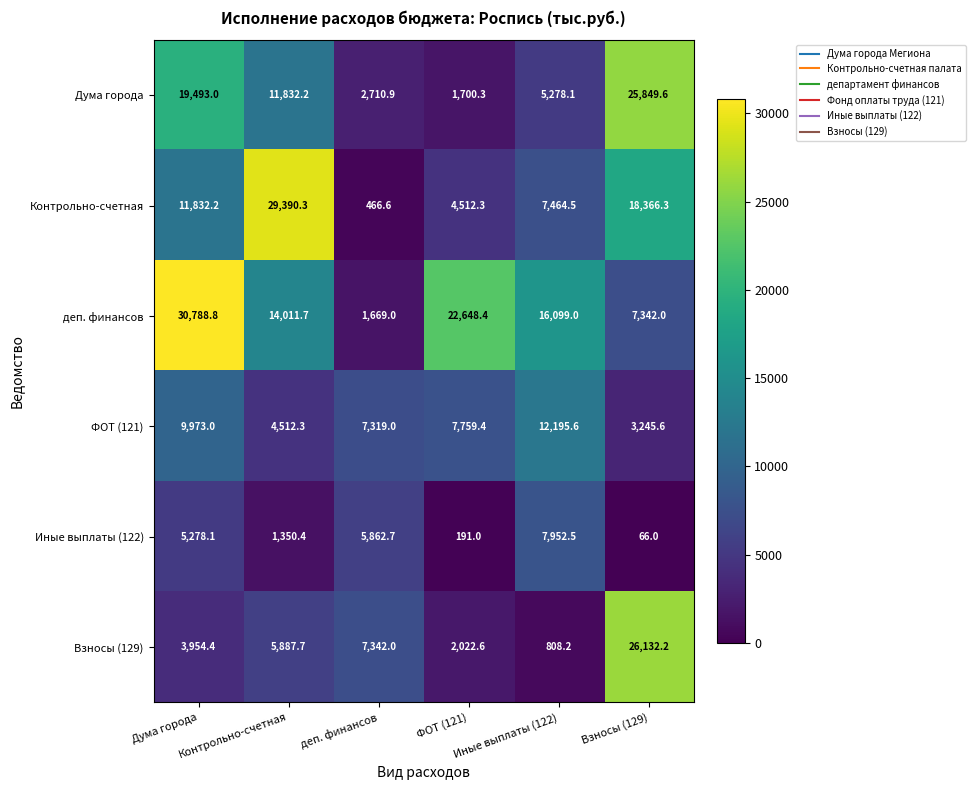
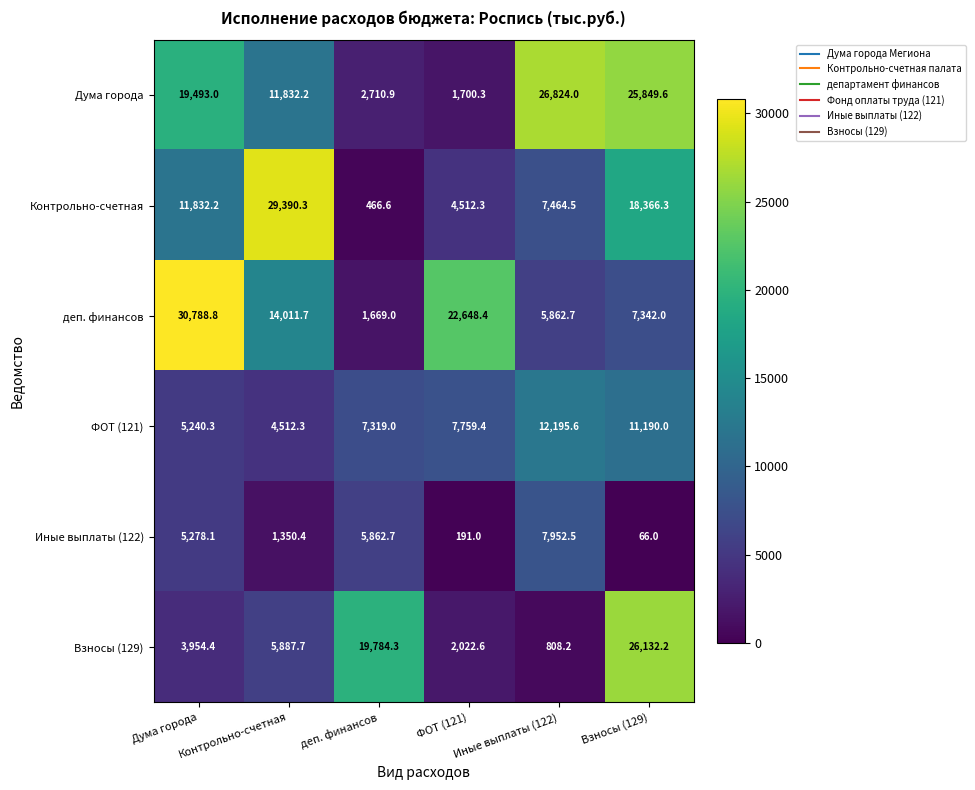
  {
    "Дума города": {
      "Дума города": "19,493.0",
      "Контрольно-счетная": "11,832.2",
      "деп. финансов": "2,710.9",
      "ФОТ (121)": "1,700.3",
-     "Иные выплаты (122)": "5,278.1",
+     "Иные выплаты (122)": "26,824.0",
      "Взносы (129)": "25,849.6"
    },
    "Контрольно-счетная": {
      "Дума города": "11,832.2",
      "Контрольно-счетная": "29,390.3",
      "деп. финансов": "466.6",
      "ФОТ (121)": "4,512.3",
      "Иные выплаты (122)": "7,464.5",
      "Взносы (129)": "18,366.3"
    },
    "деп. финансов": {
      "Дума города": "30,788.8",
      "Контрольно-счетная": "14,011.7",
      "деп. финансов": "1,669.0",
      "ФОТ (121)": "22,648.4",
-     "Иные выплаты (122)": "16,099.0",
+     "Иные выплаты (122)": "5,862.7",
      "Взносы (129)": "7,342.0"
    },
    "ФОТ (121)": {
-     "Дума города": "9,973.0",
+     "Дума города": "5,240.3",
      "Контрольно-счетная": "4,512.3",
      "деп. финансов": "7,319.0",
      "ФОТ (121)": "7,759.4",
      "Иные выплаты (122)": "12,195.6",
-     "Взносы (129)": "3,245.6"
+     "Взносы (129)": "11,190.0"
    },
    "Иные выплаты (122)": {
      "Дума города": "5,278.1",
      "Контрольно-счетная": "1,350.4",
      "деп. финансов": "5,862.7",
      "ФОТ (121)": "191.0",
      "Иные выплаты (122)": "7,952.5",
      "Взносы (129)": "66.0"
    },
    "Взносы (129)": {
      "Дума города": "3,954.4",
      "Контрольно-счетная": "5,887.7",
-     "деп. финансов": "7,342.0",
+     "деп. финансов": "19,784.3",
      "ФОТ (121)": "2,022.6",
      "Иные выплаты (122)": "808.2",
      "Взносы (129)": "26,132.2"
    }
  }
